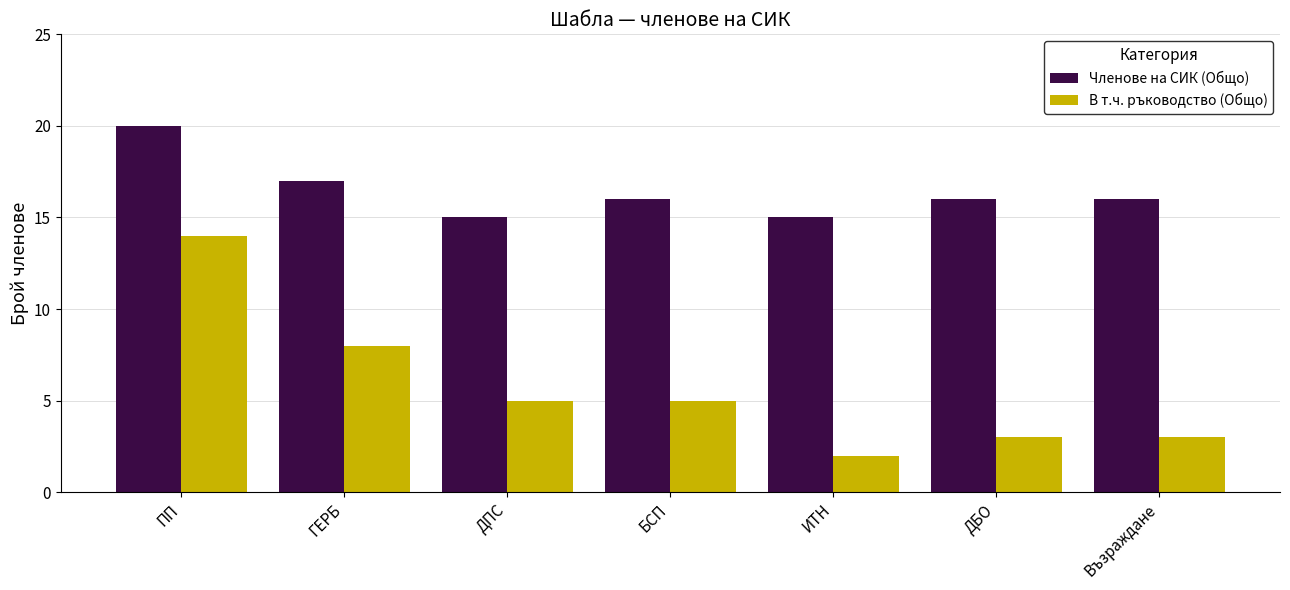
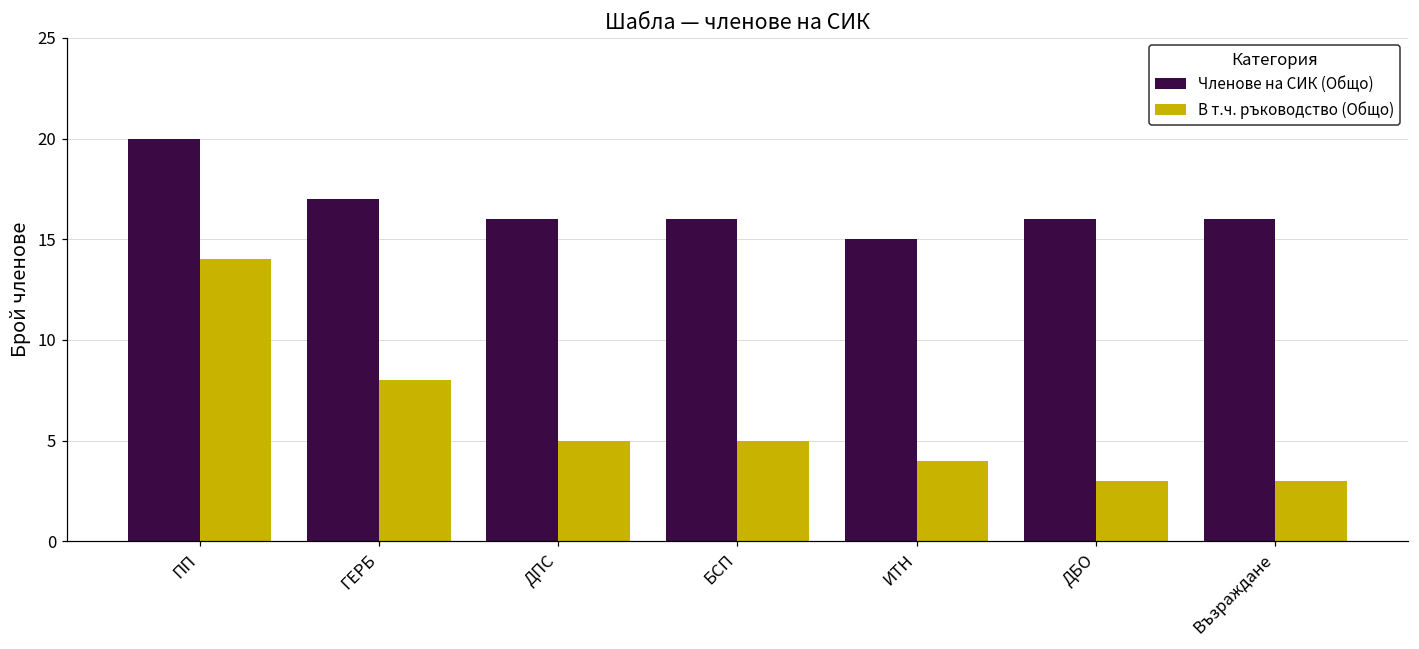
  {
    "Членове на СИК (Общо)": {
      "ПП": 20,
      "ГЕРБ": 17,
-     "ДПС": 15,
+     "ДПС": 16,
      "БСП": 16,
      "ИТН": 15,
      "ДБО": 16,
      "Възраждане": 16
    },
    "В т.ч. ръководство (Общо)": {
      "ПП": 14,
      "ГЕРБ": 8,
      "ДПС": 5,
      "БСП": 5,
-     "ИТН": 2,
+     "ИТН": 4,
      "ДБО": 3,
      "Възраждане": 3
    }
  }
